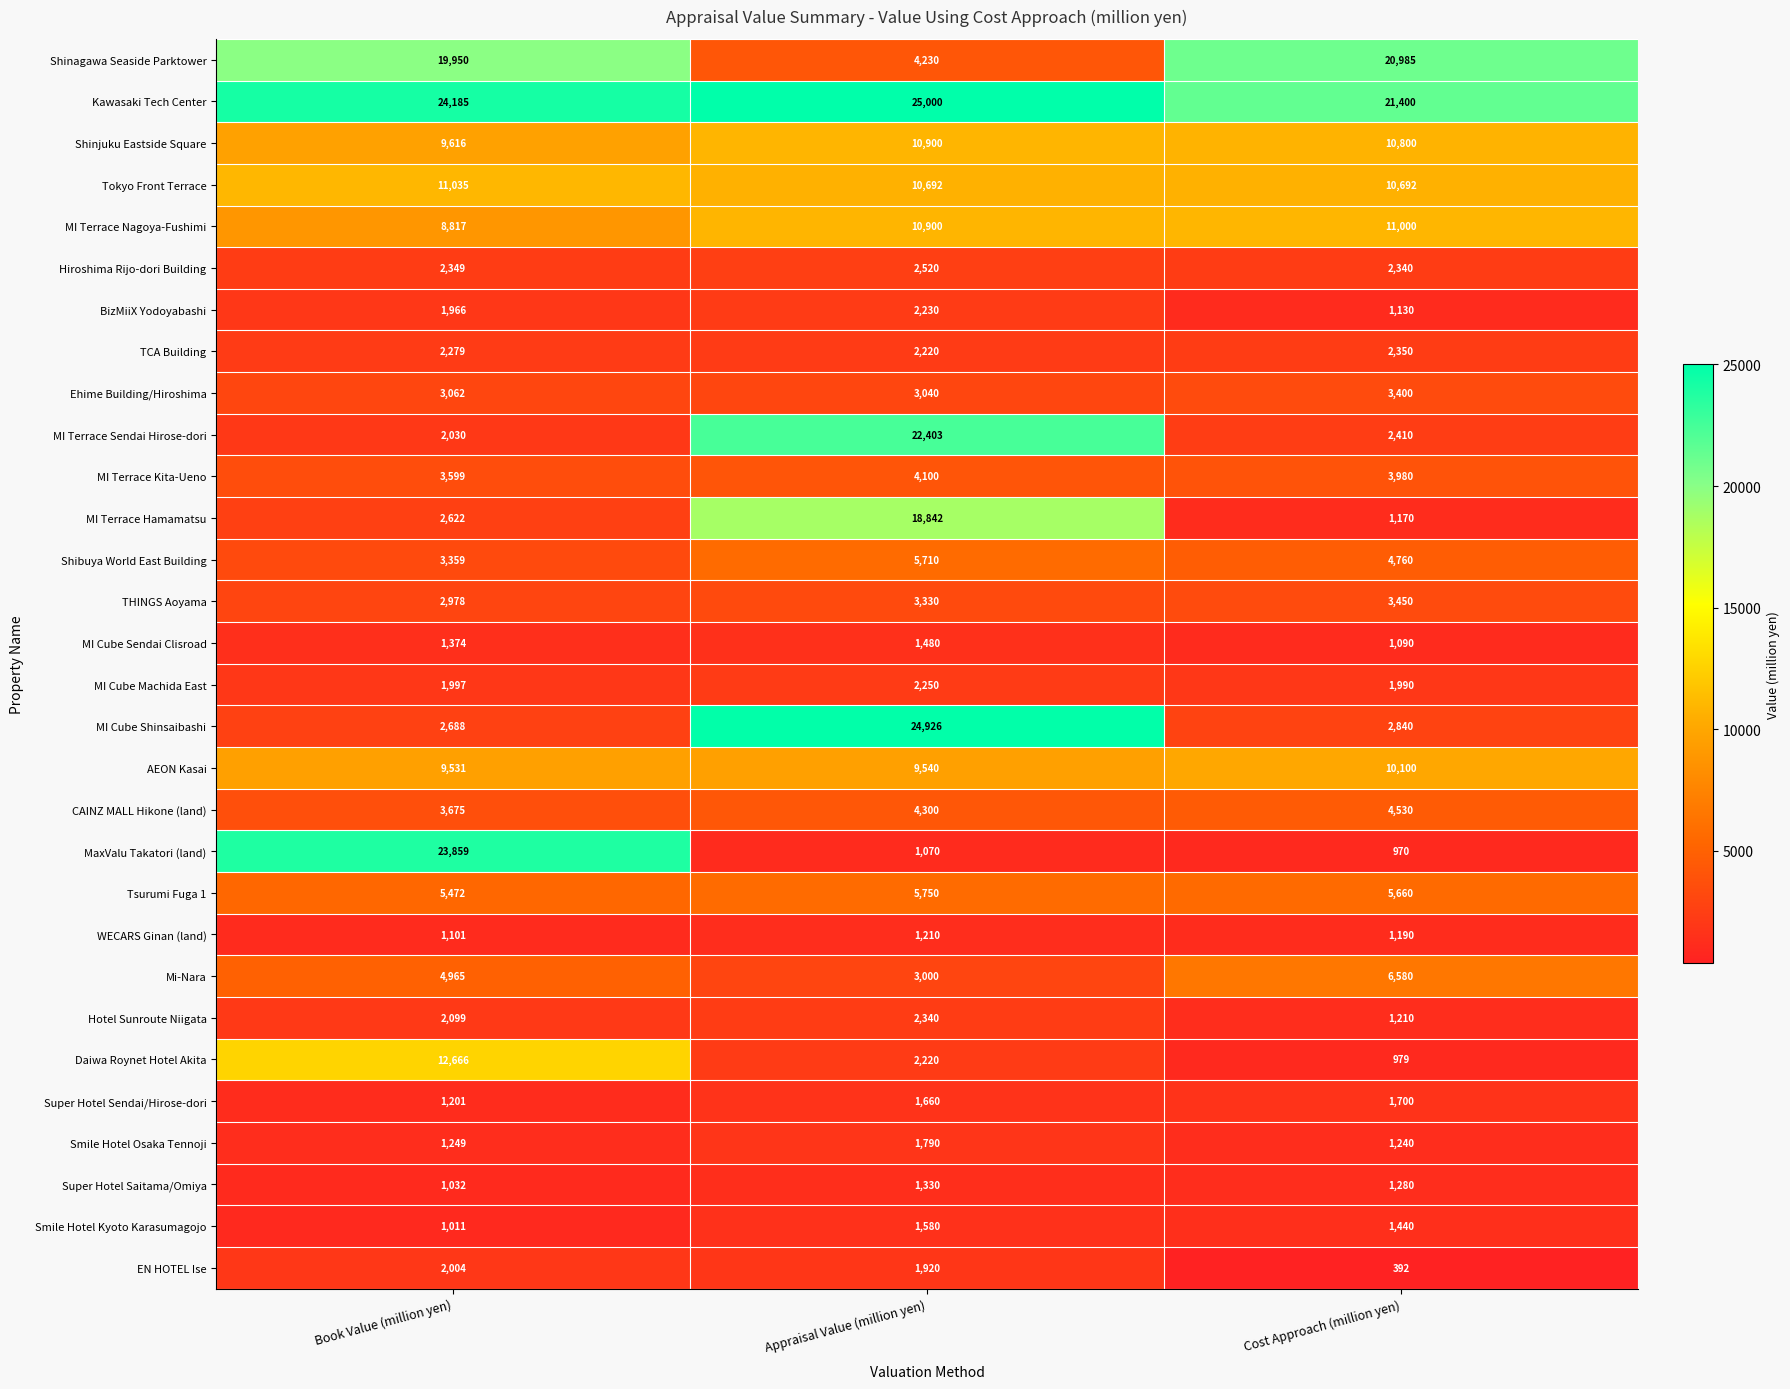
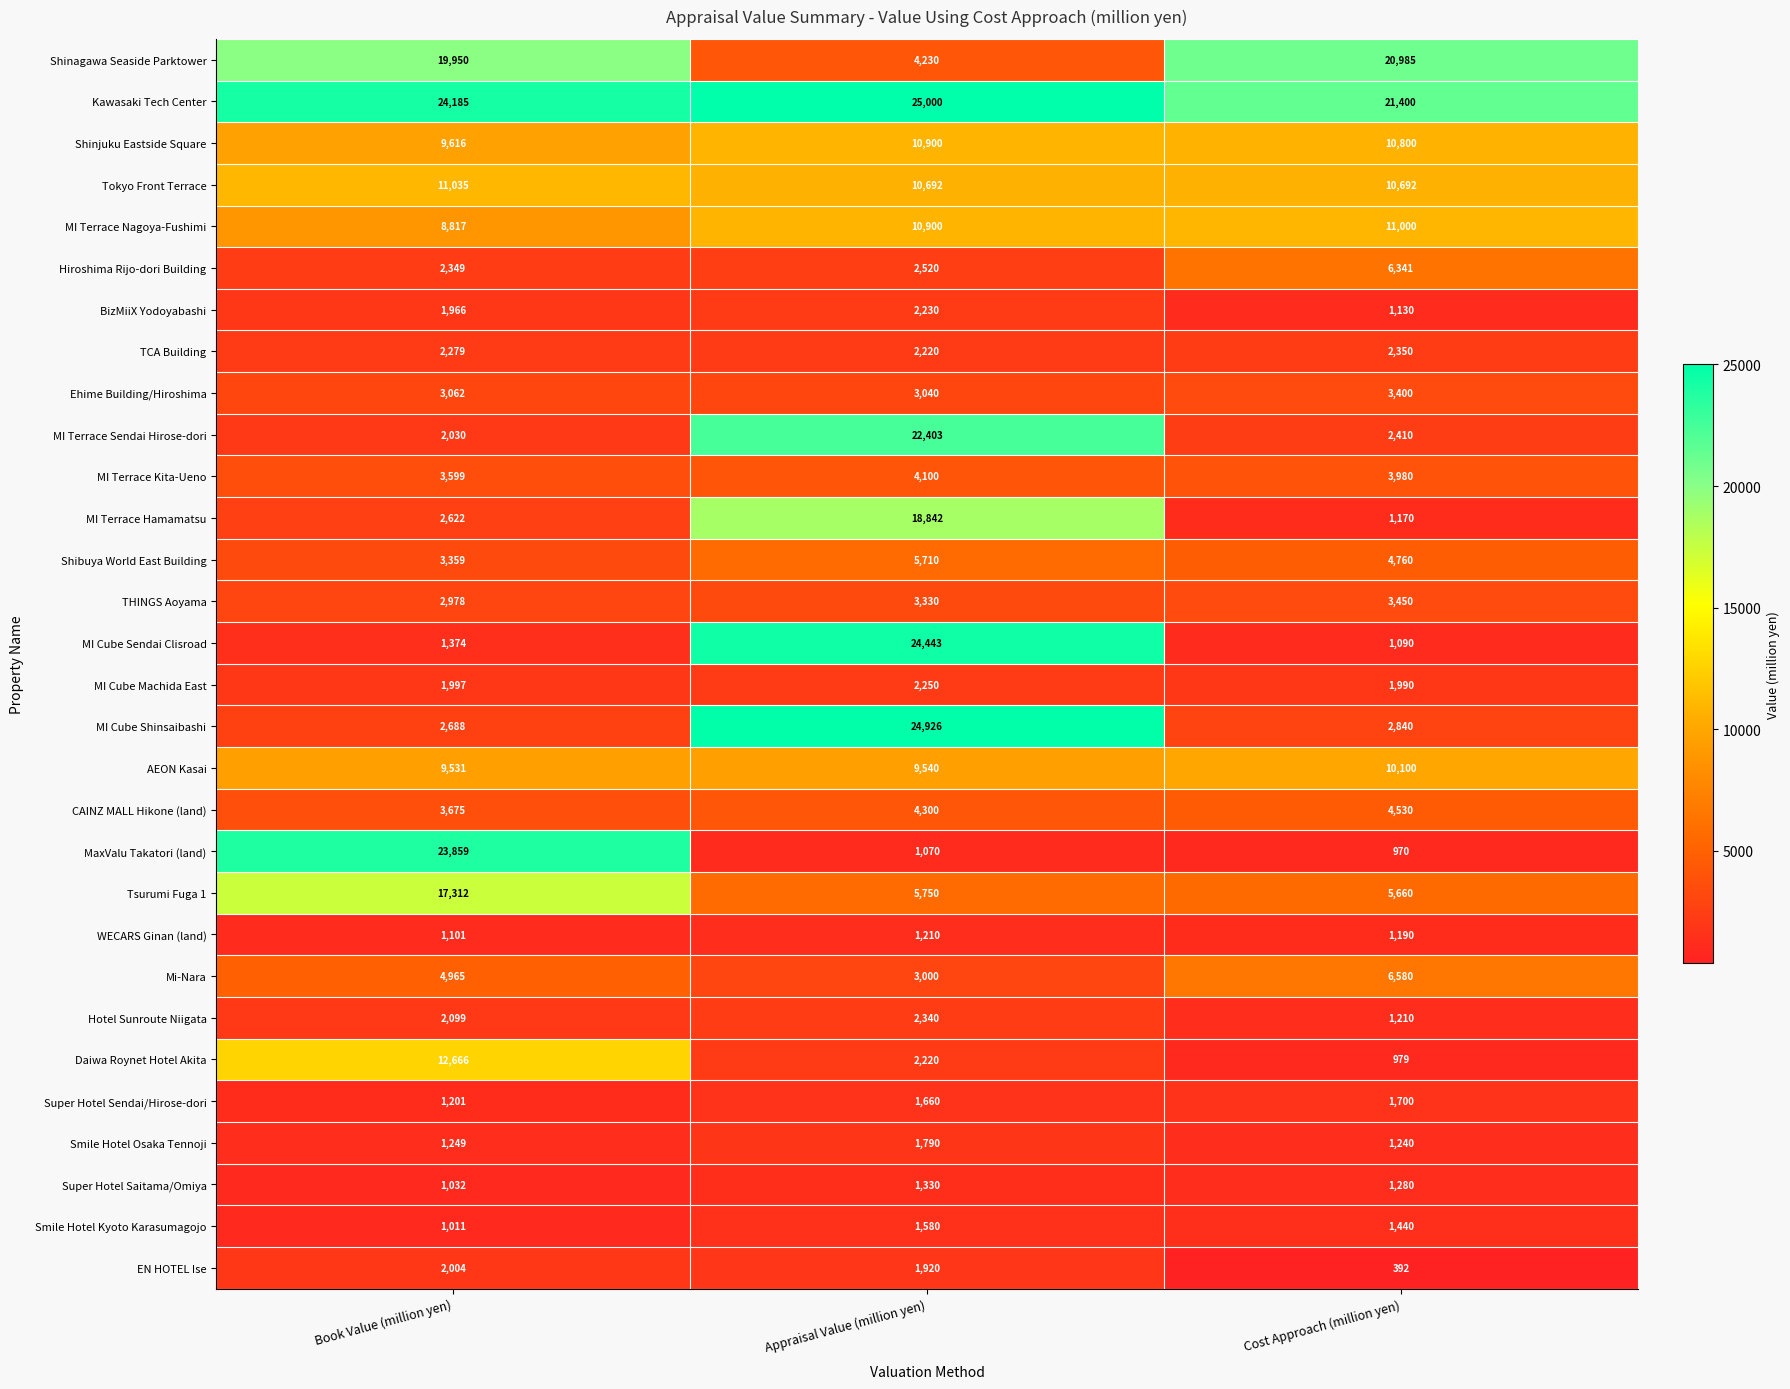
  {
    "Shinagawa Seaside Parktower": {
      "Book Value (million yen)": "19,950",
      "Appraisal Value (million yen)": "4,230",
      "Cost Approach (million yen)": "20,985"
    },
    "Kawasaki Tech Center": {
      "Book Value (million yen)": "24,185",
      "Appraisal Value (million yen)": "25,000",
      "Cost Approach (million yen)": "21,400"
    },
    "Shinjuku Eastside Square": {
      "Book Value (million yen)": "9,616",
      "Appraisal Value (million yen)": "10,900",
      "Cost Approach (million yen)": "10,800"
    },
    "Tokyo Front Terrace": {
      "Book Value (million yen)": "11,035",
      "Appraisal Value (million yen)": "10,692",
      "Cost Approach (million yen)": "10,692"
    },
    "MI Terrace Nagoya-Fushimi": {
      "Book Value (million yen)": "8,817",
      "Appraisal Value (million yen)": "10,900",
      "Cost Approach (million yen)": "11,000"
    },
    "Hiroshima Rijo-dori Building": {
      "Book Value (million yen)": "2,349",
      "Appraisal Value (million yen)": "2,520",
-     "Cost Approach (million yen)": "2,340"
+     "Cost Approach (million yen)": "6,341"
    },
    "BizMiiX Yodoyabashi": {
      "Book Value (million yen)": "1,966",
      "Appraisal Value (million yen)": "2,230",
      "Cost Approach (million yen)": "1,130"
    },
    "TCA Building": {
      "Book Value (million yen)": "2,279",
      "Appraisal Value (million yen)": "2,220",
      "Cost Approach (million yen)": "2,350"
    },
    "Ehime Building/Hiroshima": {
      "Book Value (million yen)": "3,062",
      "Appraisal Value (million yen)": "3,040",
      "Cost Approach (million yen)": "3,400"
    },
    "MI Terrace Sendai Hirose-dori": {
      "Book Value (million yen)": "2,030",
      "Appraisal Value (million yen)": "22,403",
      "Cost Approach (million yen)": "2,410"
    },
    "MI Terrace Kita-Ueno": {
      "Book Value (million yen)": "3,599",
      "Appraisal Value (million yen)": "4,100",
      "Cost Approach (million yen)": "3,980"
    },
    "MI Terrace Hamamatsu": {
      "Book Value (million yen)": "2,622",
      "Appraisal Value (million yen)": "18,842",
      "Cost Approach (million yen)": "1,170"
    },
    "Shibuya World East Building": {
      "Book Value (million yen)": "3,359",
      "Appraisal Value (million yen)": "5,710",
      "Cost Approach (million yen)": "4,760"
    },
    "THINGS Aoyama": {
      "Book Value (million yen)": "2,978",
      "Appraisal Value (million yen)": "3,330",
      "Cost Approach (million yen)": "3,450"
    },
    "MI Cube Sendai Clisroad": {
      "Book Value (million yen)": "1,374",
-     "Appraisal Value (million yen)": "1,480",
+     "Appraisal Value (million yen)": "24,443",
      "Cost Approach (million yen)": "1,090"
    },
    "MI Cube Machida East": {
      "Book Value (million yen)": "1,997",
      "Appraisal Value (million yen)": "2,250",
      "Cost Approach (million yen)": "1,990"
    },
    "MI Cube Shinsaibashi": {
      "Book Value (million yen)": "2,688",
      "Appraisal Value (million yen)": "24,926",
      "Cost Approach (million yen)": "2,840"
    },
    "AEON Kasai": {
      "Book Value (million yen)": "9,531",
      "Appraisal Value (million yen)": "9,540",
      "Cost Approach (million yen)": "10,100"
    },
    "CAINZ MALL Hikone (land)": {
      "Book Value (million yen)": "3,675",
      "Appraisal Value (million yen)": "4,300",
      "Cost Approach (million yen)": "4,530"
    },
    "MaxValu Takatori (land)": {
      "Book Value (million yen)": "23,859",
      "Appraisal Value (million yen)": "1,070",
      "Cost Approach (million yen)": "970"
    },
    "Tsurumi Fuga 1": {
-     "Book Value (million yen)": "5,472",
+     "Book Value (million yen)": "17,312",
      "Appraisal Value (million yen)": "5,750",
      "Cost Approach (million yen)": "5,660"
    },
    "WECARS Ginan (land)": {
      "Book Value (million yen)": "1,101",
      "Appraisal Value (million yen)": "1,210",
      "Cost Approach (million yen)": "1,190"
    },
    "Mi-Nara": {
      "Book Value (million yen)": "4,965",
      "Appraisal Value (million yen)": "3,000",
      "Cost Approach (million yen)": "6,580"
    },
    "Hotel Sunroute Niigata": {
      "Book Value (million yen)": "2,099",
      "Appraisal Value (million yen)": "2,340",
      "Cost Approach (million yen)": "1,210"
    },
    "Daiwa Roynet Hotel Akita": {
      "Book Value (million yen)": "12,666",
      "Appraisal Value (million yen)": "2,220",
      "Cost Approach (million yen)": "979"
    },
    "Super Hotel Sendai/Hirose-dori": {
      "Book Value (million yen)": "1,201",
      "Appraisal Value (million yen)": "1,660",
      "Cost Approach (million yen)": "1,700"
    },
    "Smile Hotel Osaka Tennoji": {
      "Book Value (million yen)": "1,249",
      "Appraisal Value (million yen)": "1,790",
      "Cost Approach (million yen)": "1,240"
    },
    "Super Hotel Saitama/Omiya": {
      "Book Value (million yen)": "1,032",
      "Appraisal Value (million yen)": "1,330",
      "Cost Approach (million yen)": "1,280"
    },
    "Smile Hotel Kyoto Karasumagojo": {
      "Book Value (million yen)": "1,011",
      "Appraisal Value (million yen)": "1,580",
      "Cost Approach (million yen)": "1,440"
    },
    "EN HOTEL Ise": {
      "Book Value (million yen)": "2,004",
      "Appraisal Value (million yen)": "1,920",
      "Cost Approach (million yen)": "392"
    }
  }
